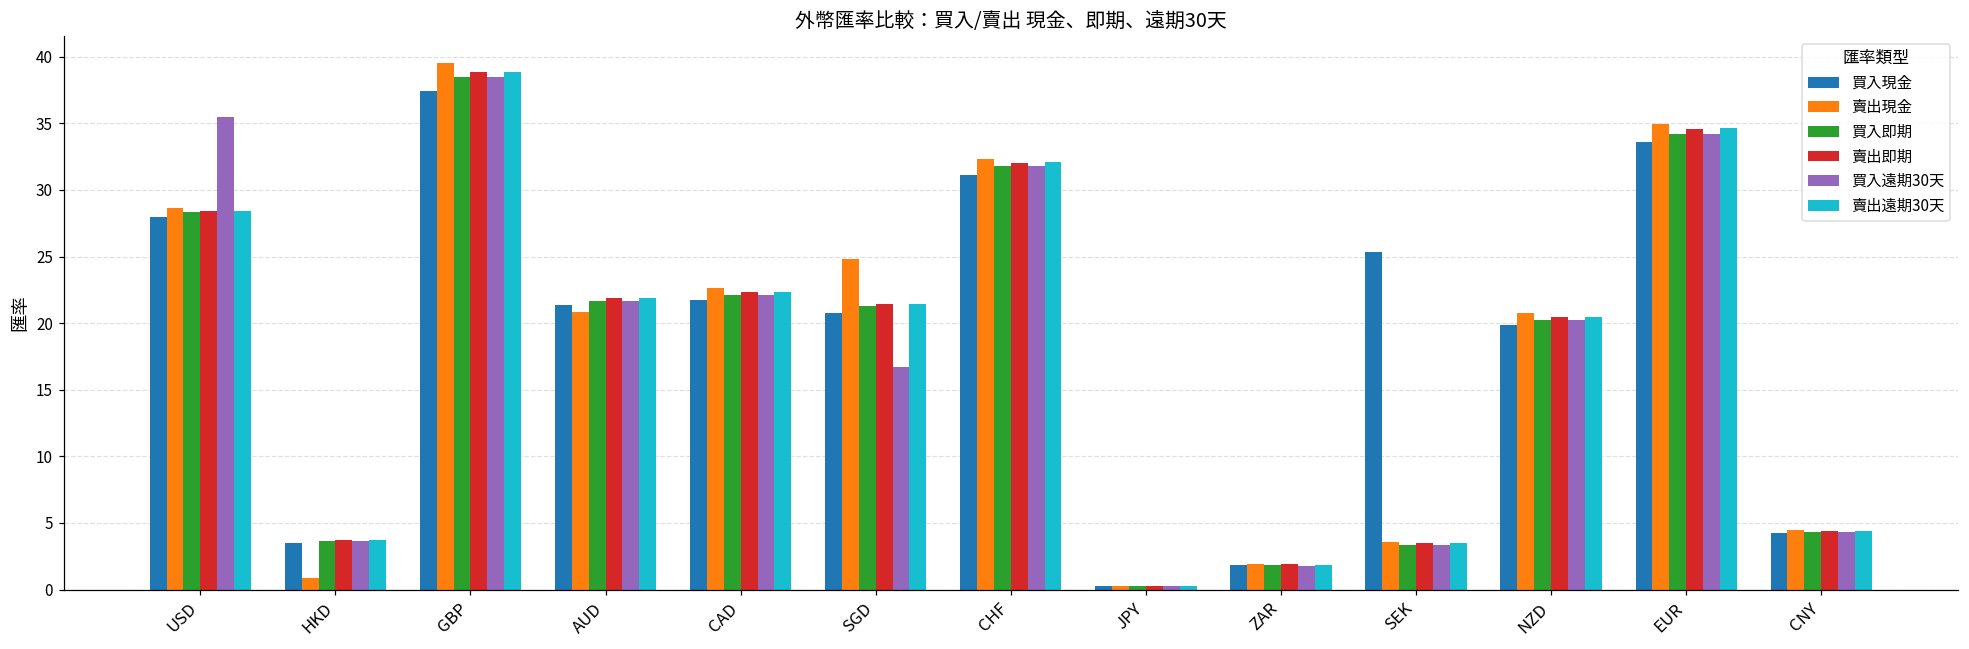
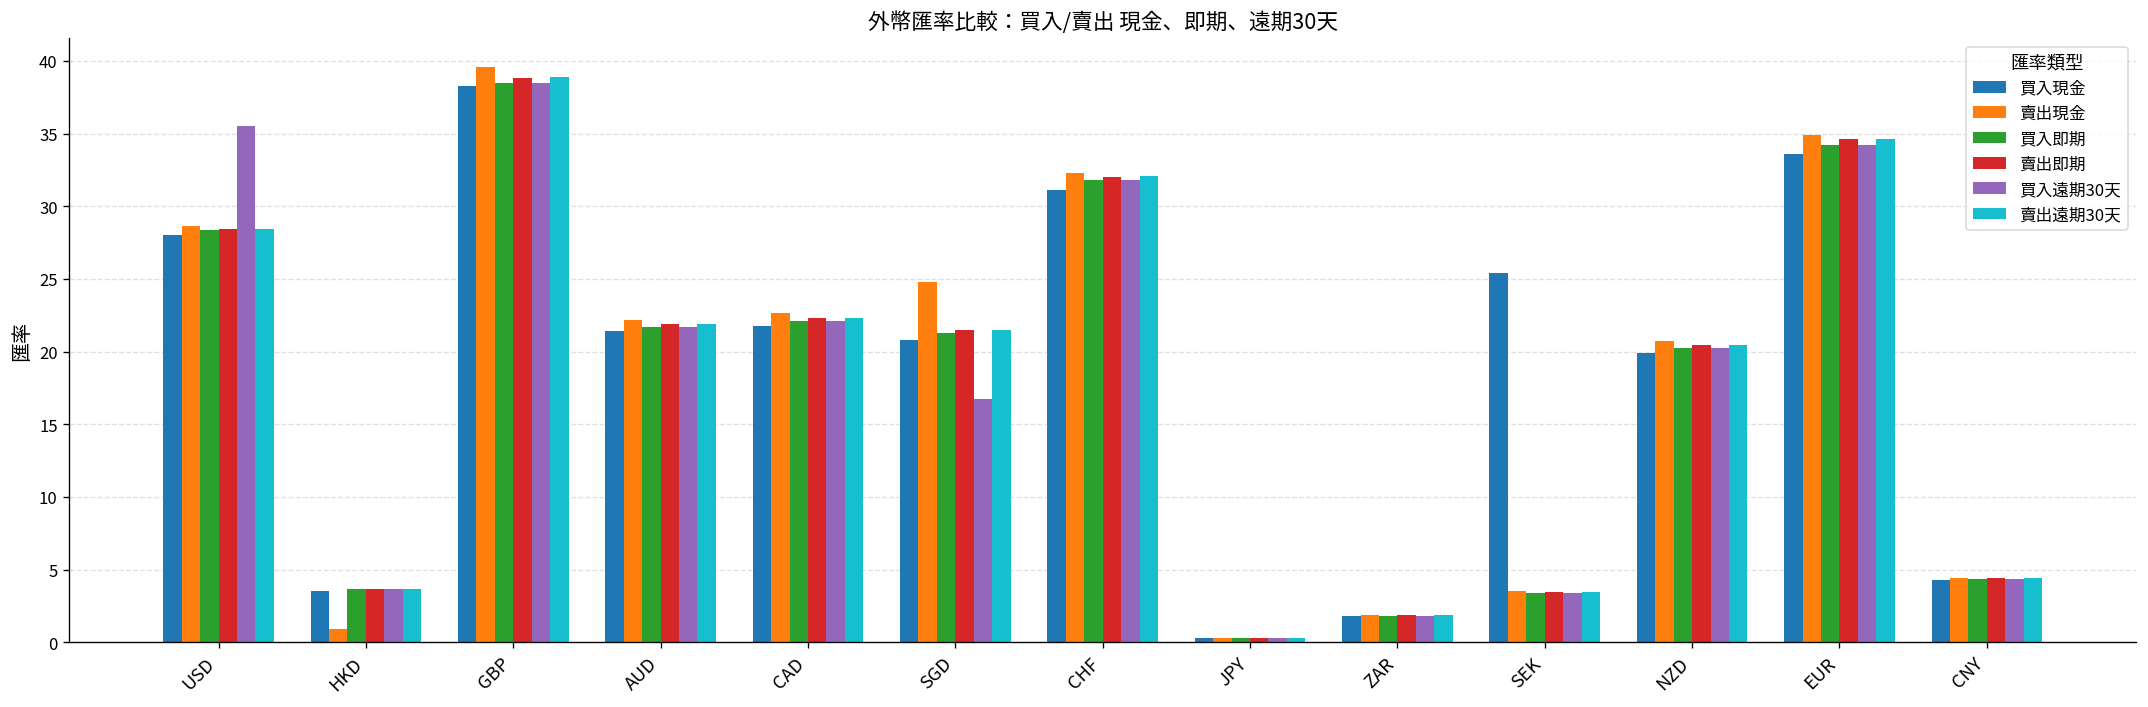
  {
    "買入現金": {
      "USD": 28.0,
      "HKD": 3.5,
-     "GBP": 37.5,
+     "GBP": 38.3,
      "AUD": 21.4,
      "CAD": 21.7,
      "SGD": 20.8,
      "CHF": 31.1,
      "JPY": 0.3,
      "ZAR": 1.8,
      "SEK": 25.4,
      "NZD": 19.9,
      "EUR": 33.6,
      "CNY": 4.3
    },
    "賣出現金": {
      "USD": 28.7,
      "HKD": 0.9,
      "GBP": 39.6,
-     "AUD": 20.9,
+     "AUD": 22.2,
      "CAD": 22.6,
      "SGD": 24.8,
      "CHF": 32.3,
      "JPY": 0.3,
      "ZAR": 1.9,
      "SEK": 3.6,
      "NZD": 20.7,
      "EUR": 34.9,
      "CNY": 4.4
    },
    "買入即期": {
      "USD": 28.3,
      "HKD": 3.6,
      "GBP": 38.5,
      "AUD": 21.7,
      "CAD": 22.1,
      "SGD": 21.3,
      "CHF": 31.8,
      "JPY": 0.3,
      "ZAR": 1.8,
      "SEK": 3.4,
      "NZD": 20.3,
      "EUR": 34.2,
      "CNY": 4.4
    },
    "賣出即期": {
      "USD": 28.4,
      "HKD": 3.7,
      "GBP": 38.9,
      "AUD": 21.9,
      "CAD": 22.3,
      "SGD": 21.5,
      "CHF": 32.0,
      "JPY": 0.3,
      "ZAR": 1.9,
      "SEK": 3.5,
      "NZD": 20.5,
      "EUR": 34.6,
      "CNY": 4.4
    },
    "買入遠期30天": {
      "USD": 35.5,
      "HKD": 3.6,
      "GBP": 38.5,
      "AUD": 21.7,
      "CAD": 22.1,
      "SGD": 16.7,
      "CHF": 31.8,
      "JPY": 0.3,
      "ZAR": 1.8,
      "SEK": 3.4,
      "NZD": 20.3,
      "EUR": 34.2,
      "CNY": 4.3
    },
    "賣出遠期30天": {
      "USD": 28.4,
      "HKD": 3.7,
      "GBP": 38.9,
      "AUD": 21.9,
      "CAD": 22.3,
      "SGD": 21.5,
      "CHF": 32.1,
      "JPY": 0.3,
      "ZAR": 1.9,
      "SEK": 3.5,
      "NZD": 20.5,
      "EUR": 34.6,
      "CNY": 4.4
    }
  }
